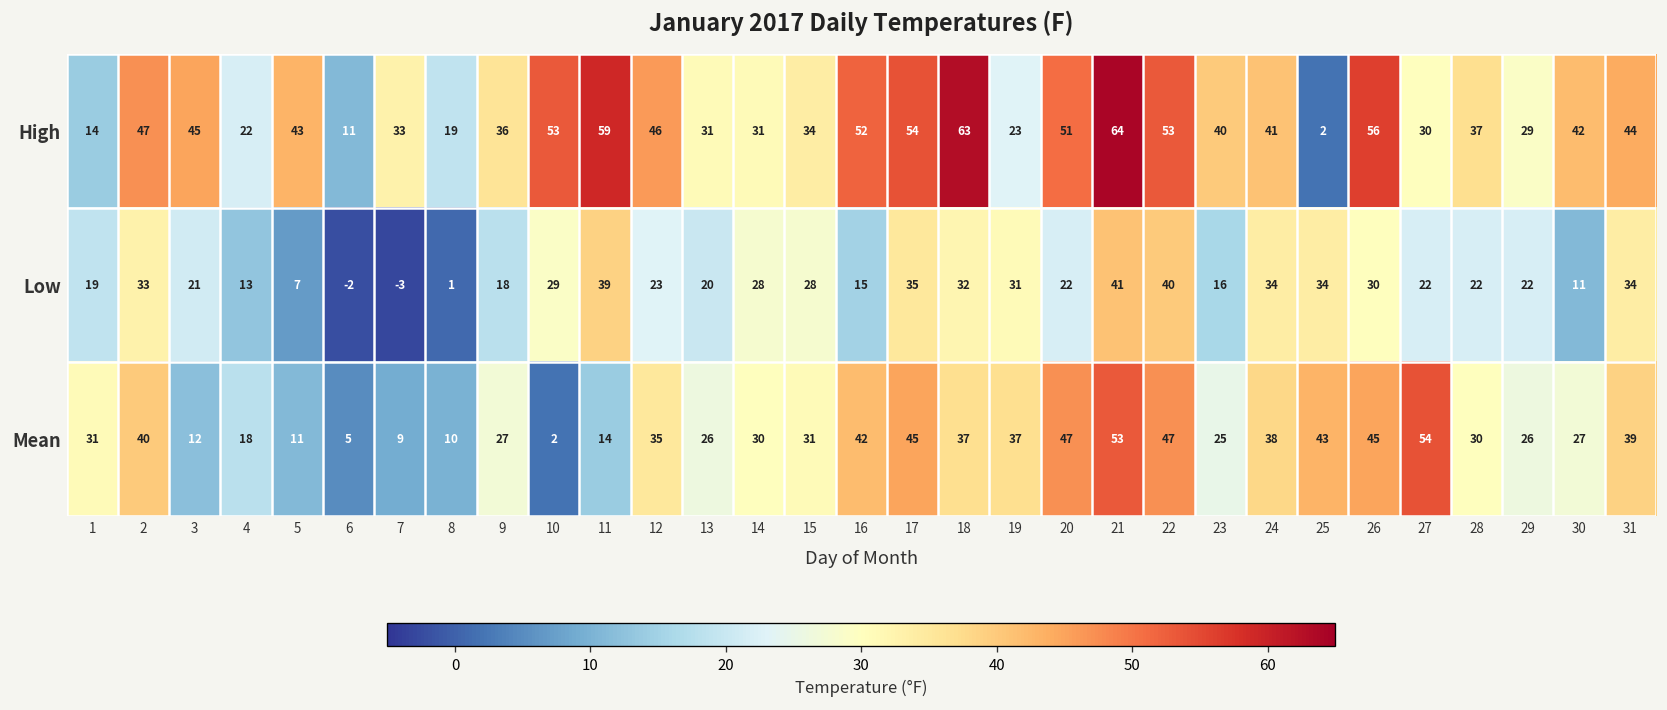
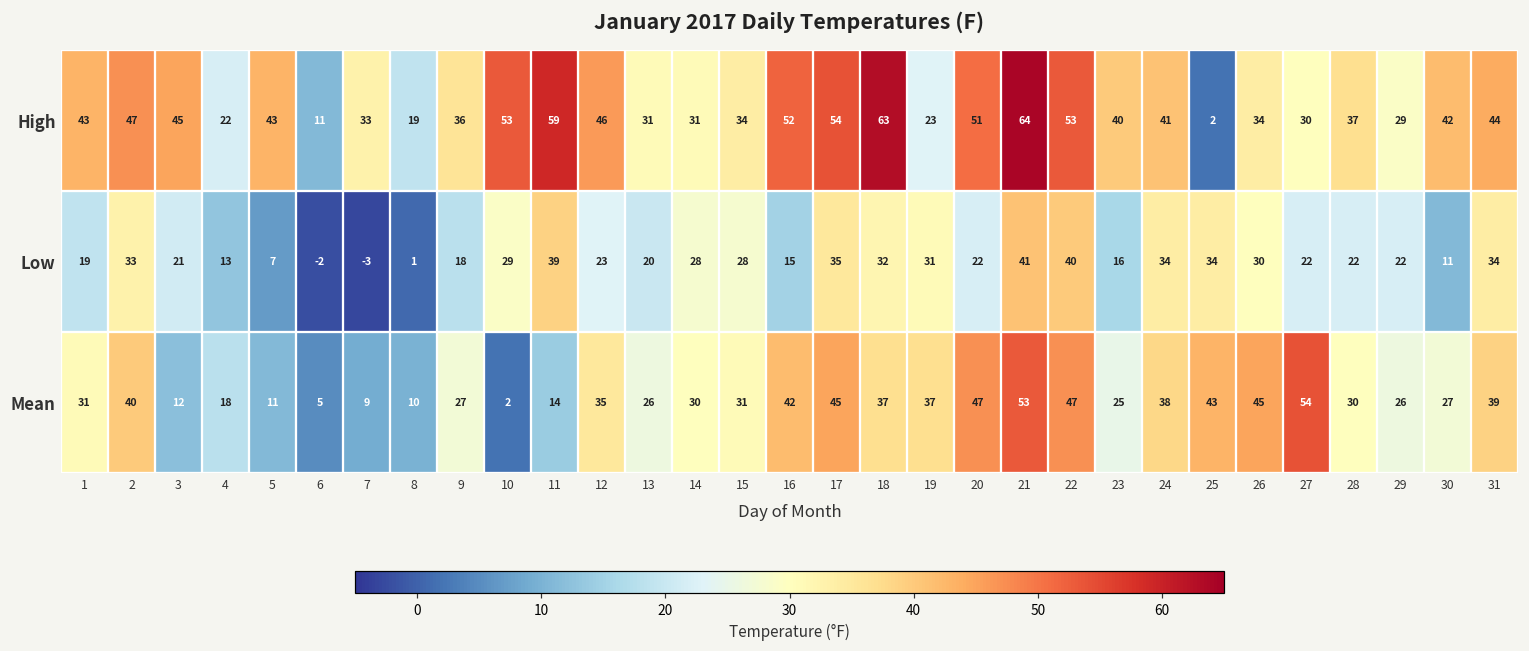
  {
    "High": {
-     "1": 14,
+     "1": 43,
      "2": 47,
      "3": 45,
      "4": 22,
      "5": 43,
      "6": 11,
      "7": 33,
      "8": 19,
      "9": 36,
      "10": 53,
      "11": 59,
      "12": 46,
      "13": 31,
      "14": 31,
      "15": 34,
      "16": 52,
      "17": 54,
      "18": 63,
      "19": 23,
      "20": 51,
      "21": 64,
      "22": 53,
      "23": 40,
      "24": 41,
      "25": 2,
-     "26": 56,
+     "26": 34,
      "27": 30,
      "28": 37,
      "29": 29,
      "30": 42,
      "31": 44
    },
    "Low": {
      "1": 19,
      "2": 33,
      "3": 21,
      "4": 13,
      "5": 7,
      "6": -2,
      "7": -3,
      "8": 1,
      "9": 18,
      "10": 29,
      "11": 39,
      "12": 23,
      "13": 20,
      "14": 28,
      "15": 28,
      "16": 15,
      "17": 35,
      "18": 32,
      "19": 31,
      "20": 22,
      "21": 41,
      "22": 40,
      "23": 16,
      "24": 34,
      "25": 34,
      "26": 30,
      "27": 22,
      "28": 22,
      "29": 22,
      "30": 11,
      "31": 34
    },
    "Mean": {
      "1": 31,
      "2": 40,
      "3": 12,
      "4": 18,
      "5": 11,
      "6": 5,
      "7": 9,
      "8": 10,
      "9": 27,
      "10": 2,
      "11": 14,
      "12": 35,
      "13": 26,
      "14": 30,
      "15": 31,
      "16": 42,
      "17": 45,
      "18": 37,
      "19": 37,
      "20": 47,
      "21": 53,
      "22": 47,
      "23": 25,
      "24": 38,
      "25": 43,
      "26": 45,
      "27": 54,
      "28": 30,
      "29": 26,
      "30": 27,
      "31": 39
    }
  }
